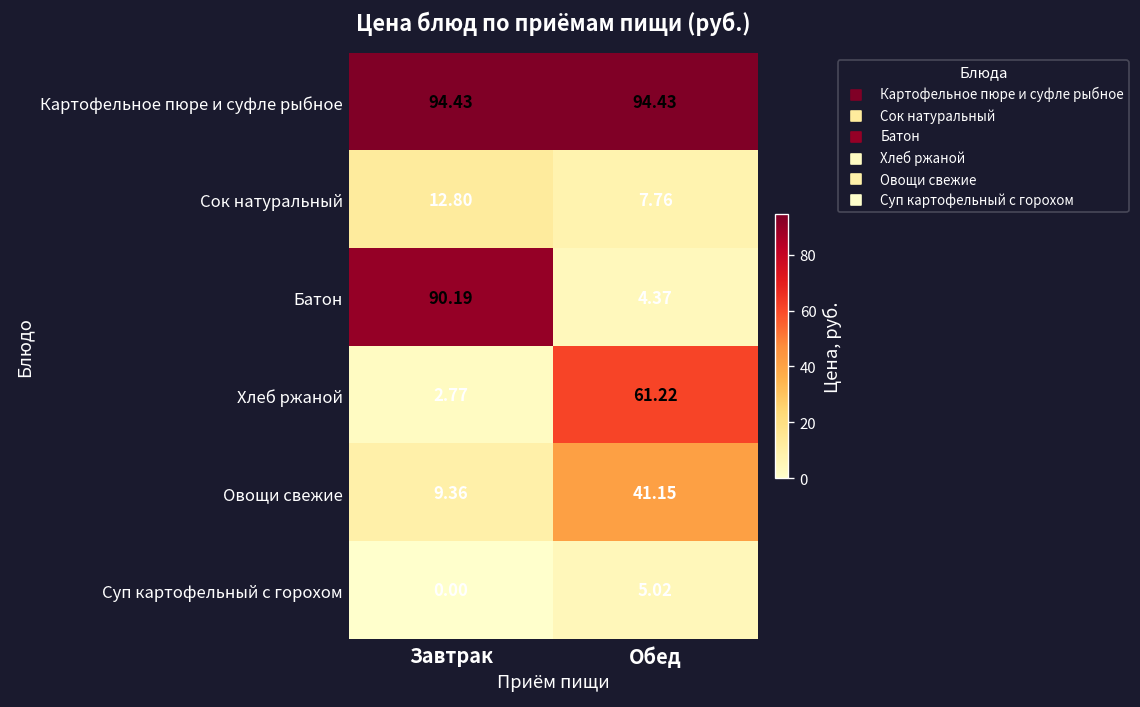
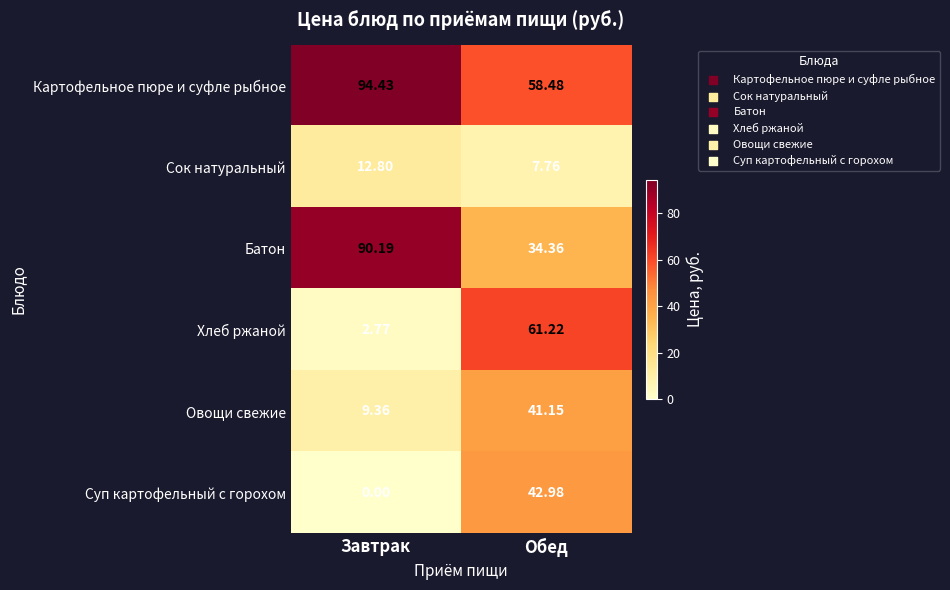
  {
    "Картофельное пюре и суфле рыбное": {
      "Завтрак": 94.43,
-     "Обед": 94.43
+     "Обед": 58.48
    },
    "Сок натуральный": {
      "Завтрак": 12.80,
      "Обед": 7.76
    },
    "Батон": {
      "Завтрак": 90.19,
-     "Обед": 4.37
+     "Обед": 34.36
    },
    "Хлеб ржаной": {
      "Завтрак": 2.77,
      "Обед": 61.22
    },
    "Овощи свежие": {
      "Завтрак": 9.36,
      "Обед": 41.15
    },
    "Суп картофельный с горохом": {
      "Завтрак": 0.00,
-     "Обед": 5.02
+     "Обед": 42.98
    }
  }
